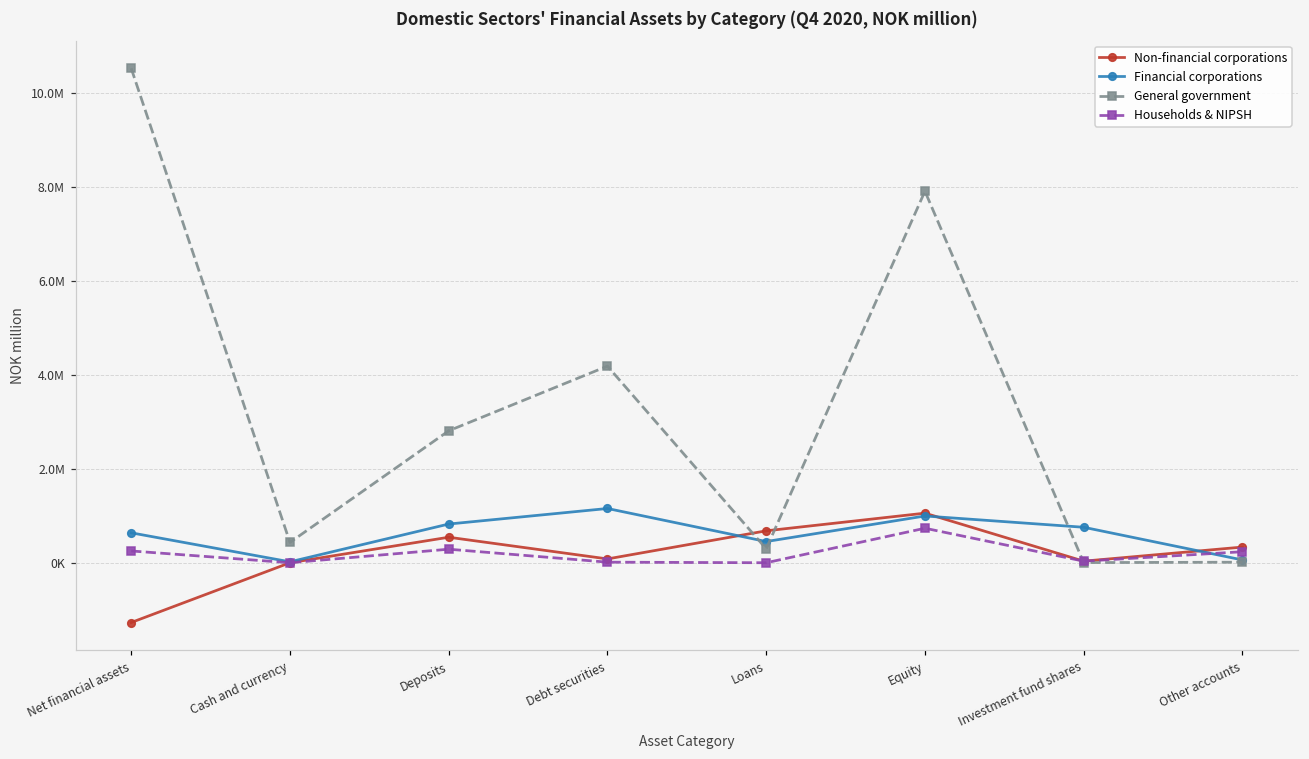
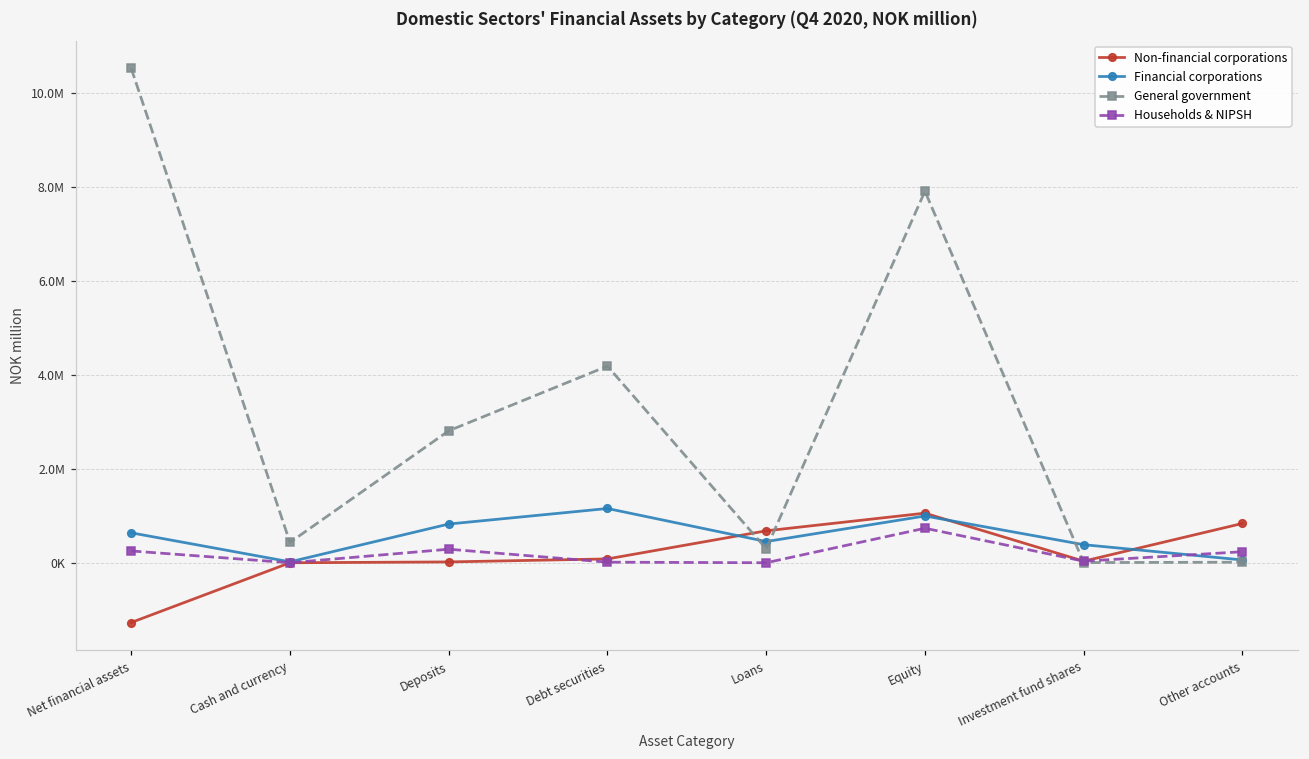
  {
    "Non-financial corporations": {
      "Net financial assets": -1300000,
-     "Deposits": 500000,
+     "Deposits": 0,
      "Debt securities": 100000,
      "Loans": 700000,
      "Equity": 1100000,
-     "Other accounts": 300000
+     "Other accounts": 800000
    },
    "Financial corporations": {
      "Net financial assets": 600000,
      "Deposits": 800000,
      "Debt securities": 1200000,
      "Loans": 500000,
      "Equity": 1000000,
-     "Investment fund shares": 800000
+     "Investment fund shares": 400000
    },
    "General government": {
      "Net financial assets": 10500000,
      "Cash and currency": 400000,
      "Deposits": 2800000,
      "Debt securities": 4200000,
      "Loans": 300000,
      "Equity": 7900000
    },
    "Households & NIPSH": {
      "Net financial assets": 300000,
      "Deposits": 300000,
      "Debt securities": 0,
      "Loans": 0,
      "Equity": 700000,
      "Other accounts": 200000
    }
  }
